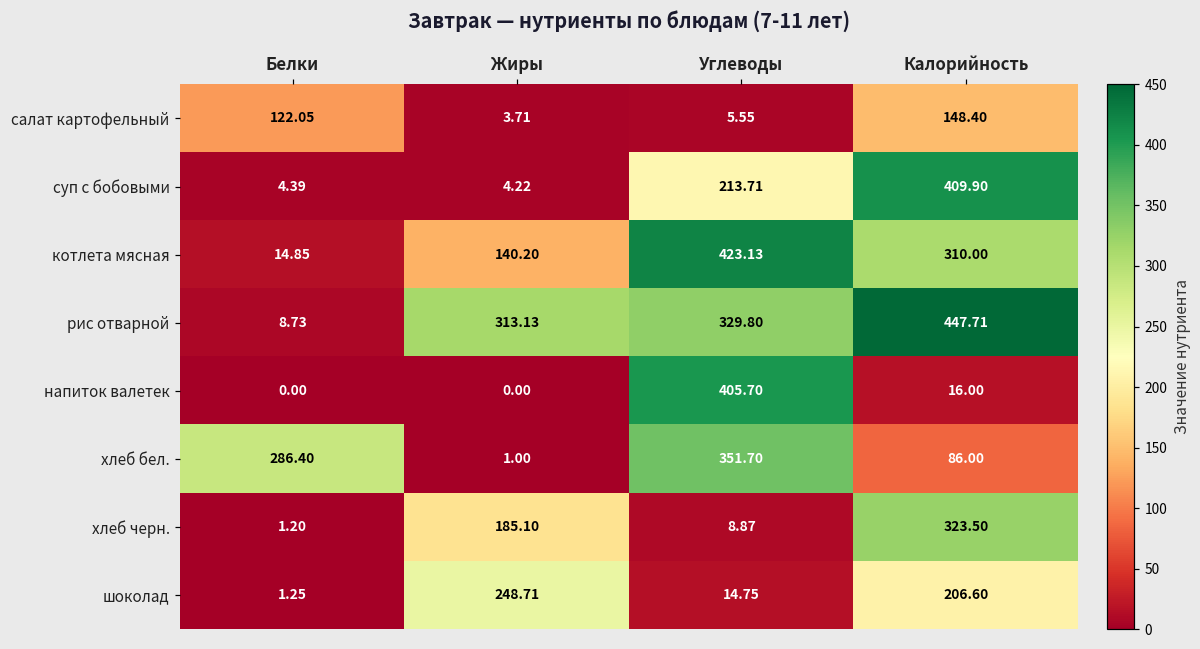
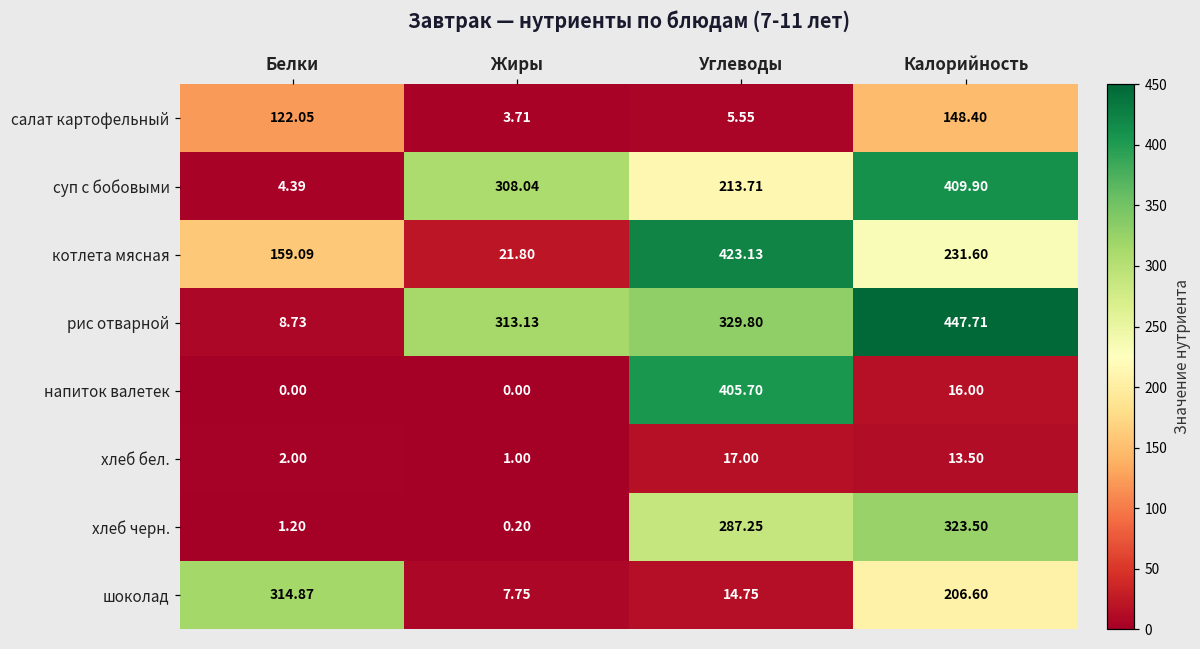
  {
    "салат картофельный": {
      "Белки": 122.05,
      "Жиры": 3.71,
      "Углеводы": 5.55,
      "Калорийность": 148.40
    },
    "суп с бобовыми": {
      "Белки": 4.39,
-     "Жиры": 4.22,
+     "Жиры": 308.04,
      "Углеводы": 213.71,
      "Калорийность": 409.90
    },
    "котлета мясная": {
-     "Белки": 14.85,
-     "Жиры": 140.20,
+     "Белки": 159.09,
+     "Жиры": 21.80,
      "Углеводы": 423.13,
-     "Калорийность": 310.00
+     "Калорийность": 231.60
    },
    "рис отварной": {
      "Белки": 8.73,
      "Жиры": 313.13,
      "Углеводы": 329.80,
      "Калорийность": 447.71
    },
    "напиток валетек": {
      "Белки": 0.00,
      "Жиры": 0.00,
      "Углеводы": 405.70,
      "Калорийность": 16.00
    },
    "хлеб бел.": {
-     "Белки": 286.40,
+     "Белки": 2.00,
      "Жиры": 1.00,
-     "Углеводы": 351.70,
-     "Калорийность": 86.00
+     "Углеводы": 17.00,
+     "Калорийность": 13.50
    },
    "хлеб черн.": {
      "Белки": 1.20,
-     "Жиры": 185.10,
-     "Углеводы": 8.87,
+     "Жиры": 0.20,
+     "Углеводы": 287.25,
      "Калорийность": 323.50
    },
    "шоколад": {
-     "Белки": 1.25,
-     "Жиры": 248.71,
+     "Белки": 314.87,
+     "Жиры": 7.75,
      "Углеводы": 14.75,
      "Калорийность": 206.60
    }
  }
